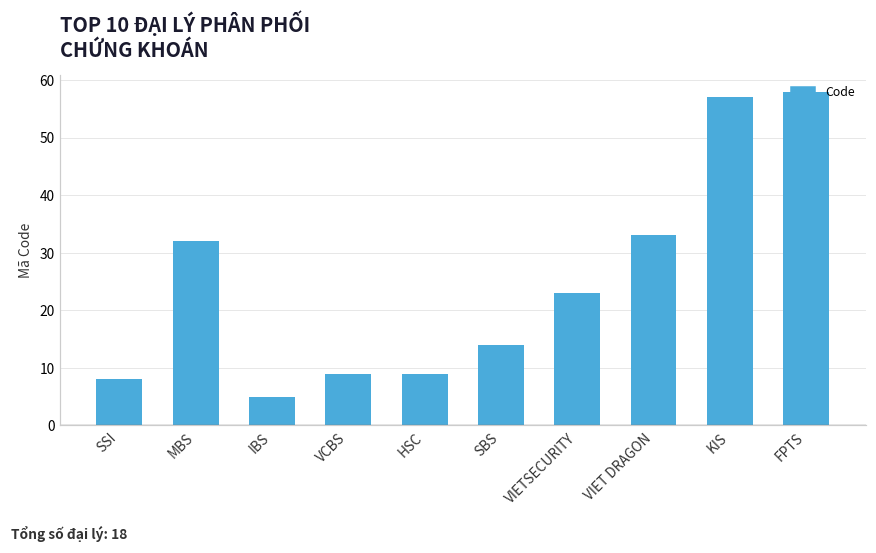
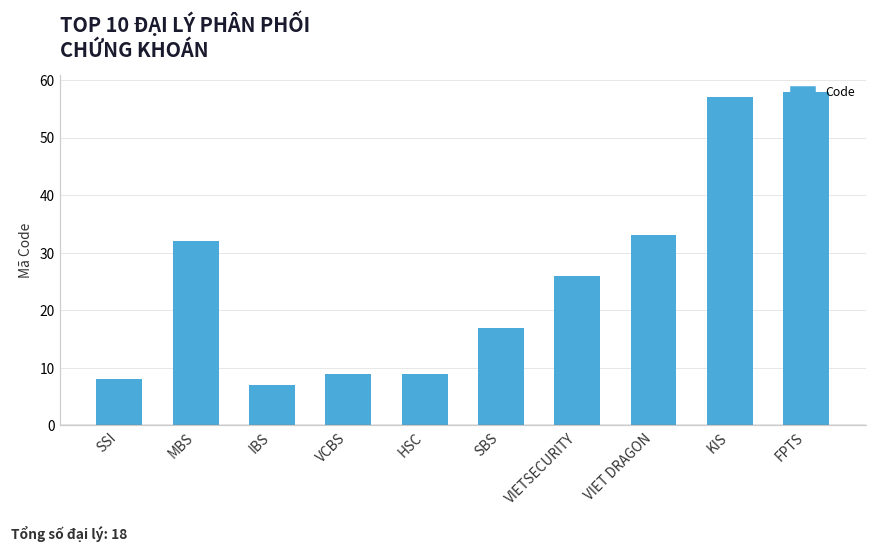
  {
    "SSI": 8,
    "MBS": 32,
-   "IBS": 5,
+   "IBS": 7,
    "VCBS": 9,
    "HSC": 9,
-   "SBS": 14,
-   "VIETSECURITY": 23,
+   "SBS": 17,
+   "VIETSECURITY": 26,
    "VIET DRAGON": 33,
    "KIS": 57,
    "FPTS": 58
  }
